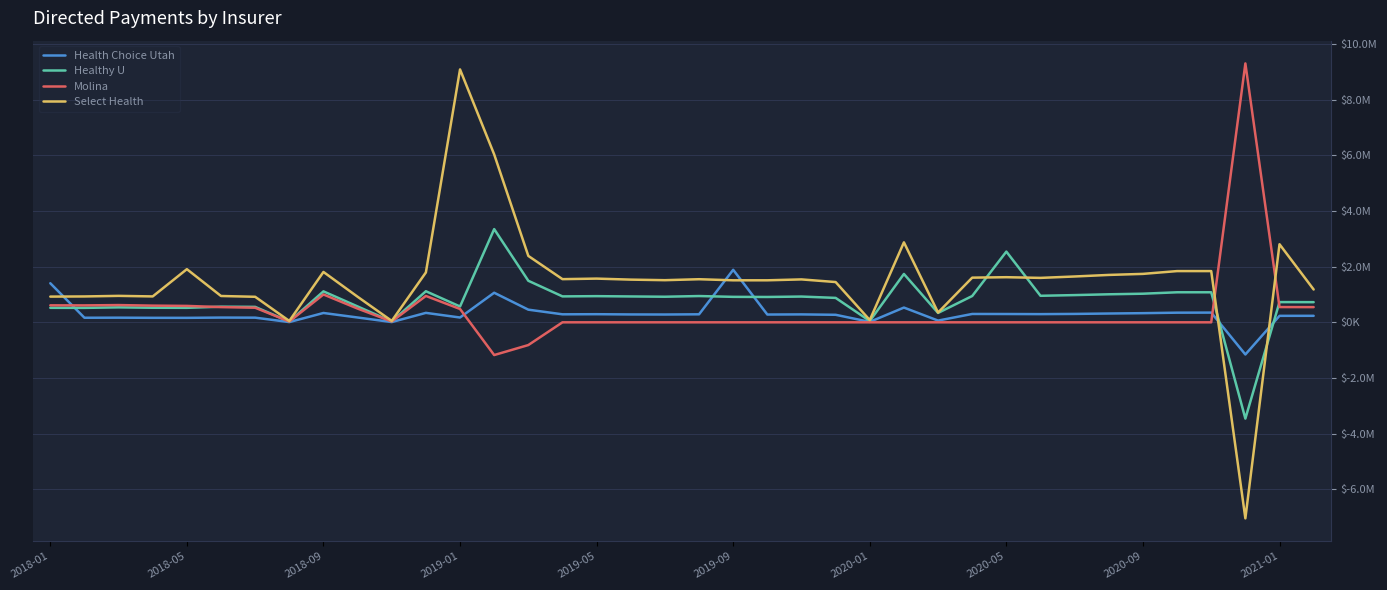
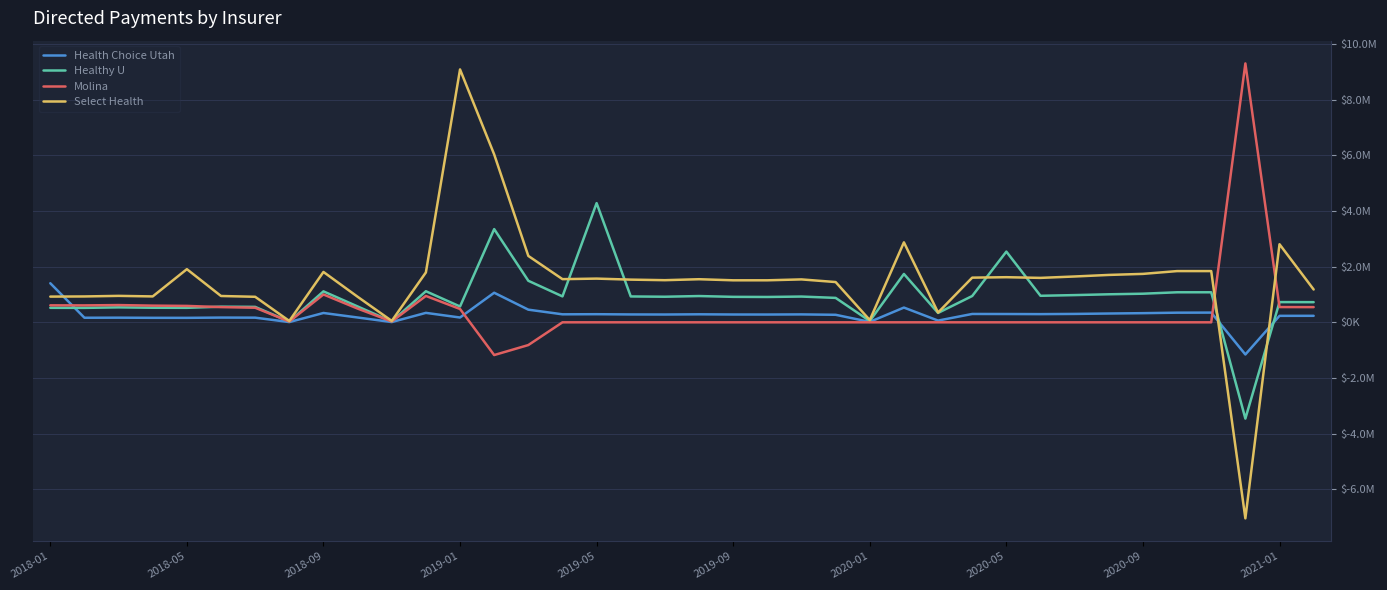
  {
    "Health Choice Utah": {
      "2018-01": "$1400000",
      "2018-05": "$200000",
      "2018-09": "$300000",
      "2019-01": "$200000",
      "2019-05": "$300000",
-     "2019-09": "$1900000",
+     "2019-09": "$300000",
      "2020-05": "$300000",
      "2020-09": "$300000",
      "2021-01": "$200000"
    },
    "Healthy U": {
      "2018-09": "$1100000",
-     "2019-05": "$900000",
+     "2019-05": "$4300000",
      "2019-09": "$900000",
      "2020-05": "$2500000",
      "2020-09": "$1000000",
      "2021-01": "$700000"
    },
    "Molina": {
      "2018-09": "$1000000",
      "2019-05": "$0",
      "2019-09": "$0",
      "2020-05": "$0",
      "2020-09": "$0",
      "2021-01": "$500000"
    },
    "Select Health": {
      "2018-01": "$900000",
      "2018-05": "$1900000",
      "2018-09": "$1800000",
      "2019-01": "$9100000",
      "2019-05": "$1600000",
      "2019-09": "$1500000",
      "2020-05": "$1600000",
      "2020-09": "$1700000",
      "2021-01": "$2800000"
    }
  }
